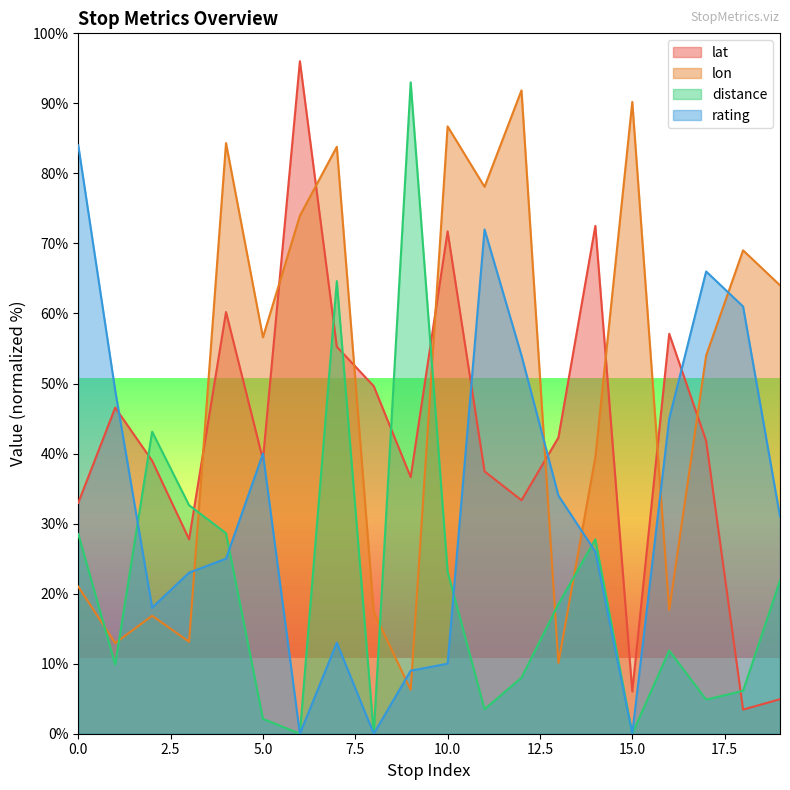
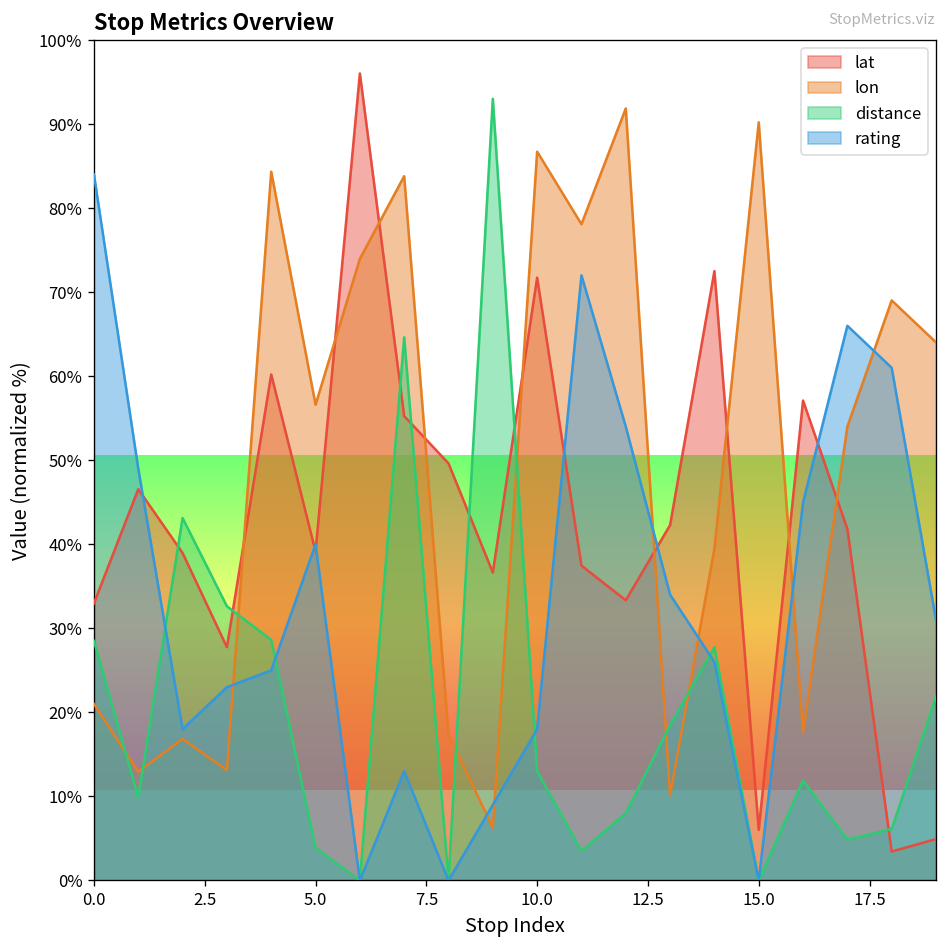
  {
    "distance": {
      "0.0": "29%",
-     "5.0": "2%",
-     "10.0": "23%"
+     "5.0": "4%",
+     "10.0": "13%"
    },
    "rating": {
      "0.0": "84%",
      "5.0": "40%",
-     "10.0": "10%"
+     "10.0": "18%"
    }
  }
